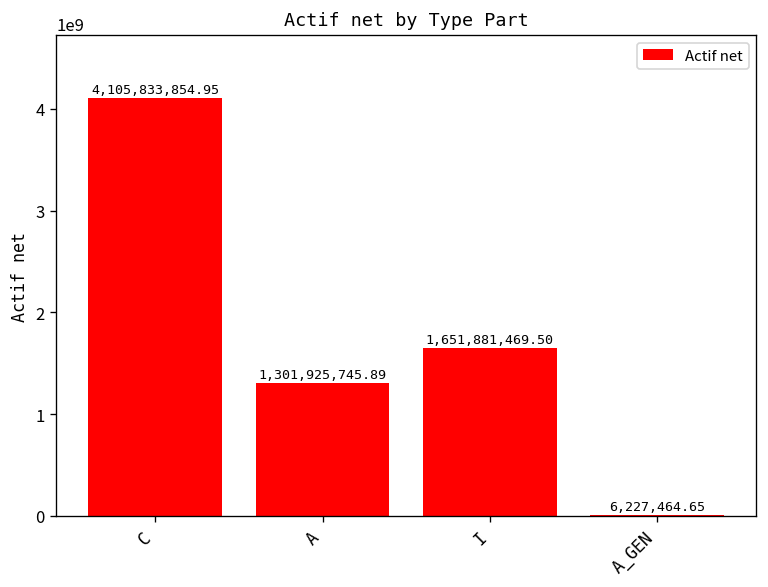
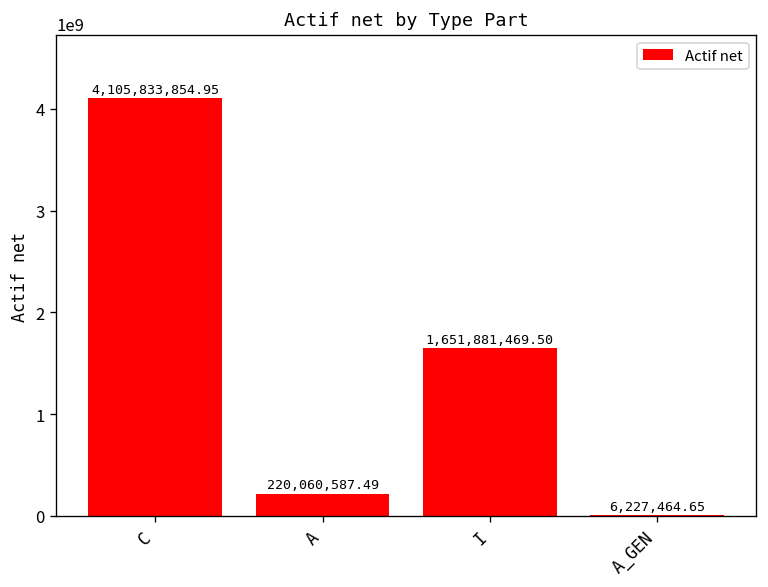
  {
    "C": "4,105,833,854.95",
-   "A": "1,301,925,745.89",
+   "A": "220,060,587.49",
    "I": "1,651,881,469.50",
    "A_GEN": "6,227,464.65"
  }
